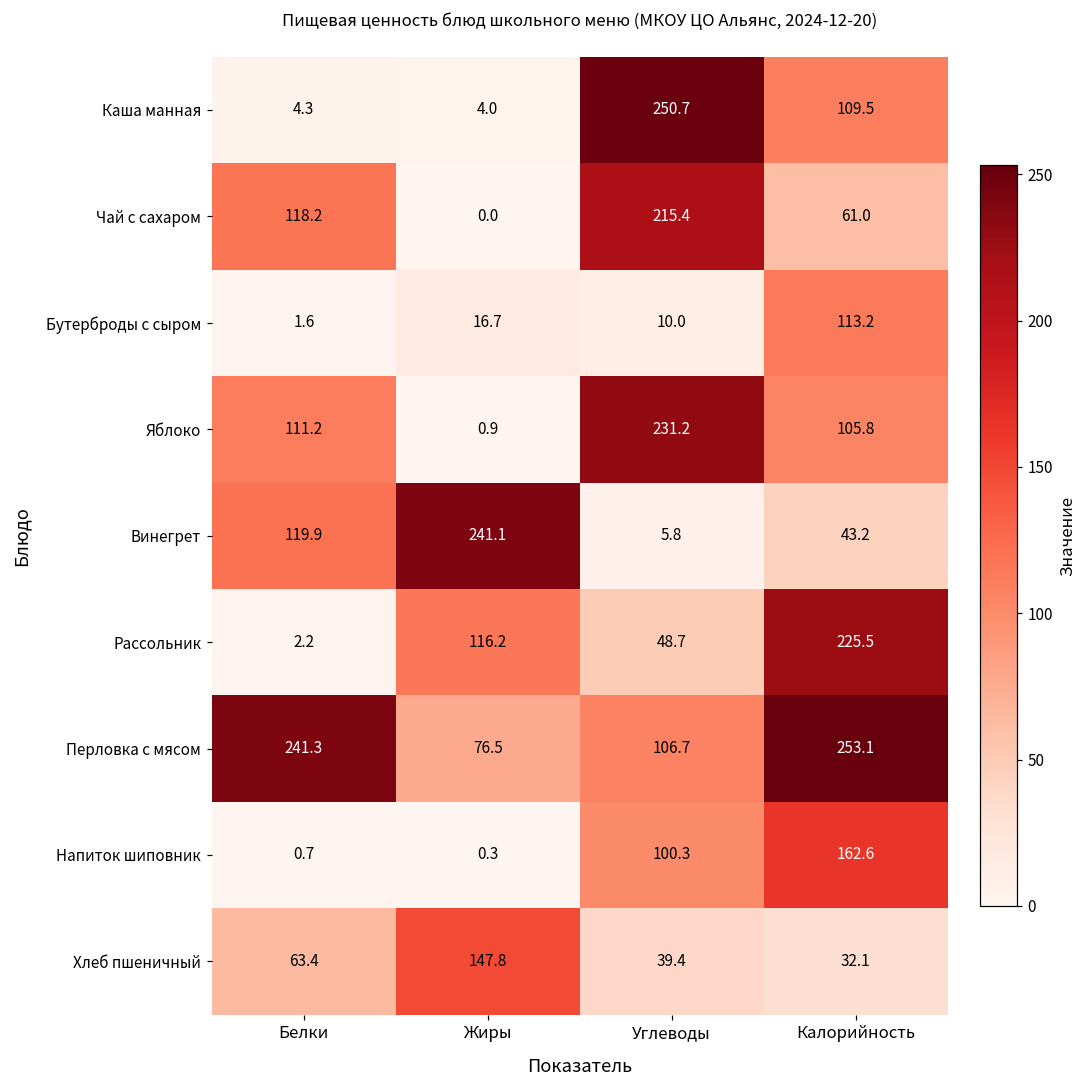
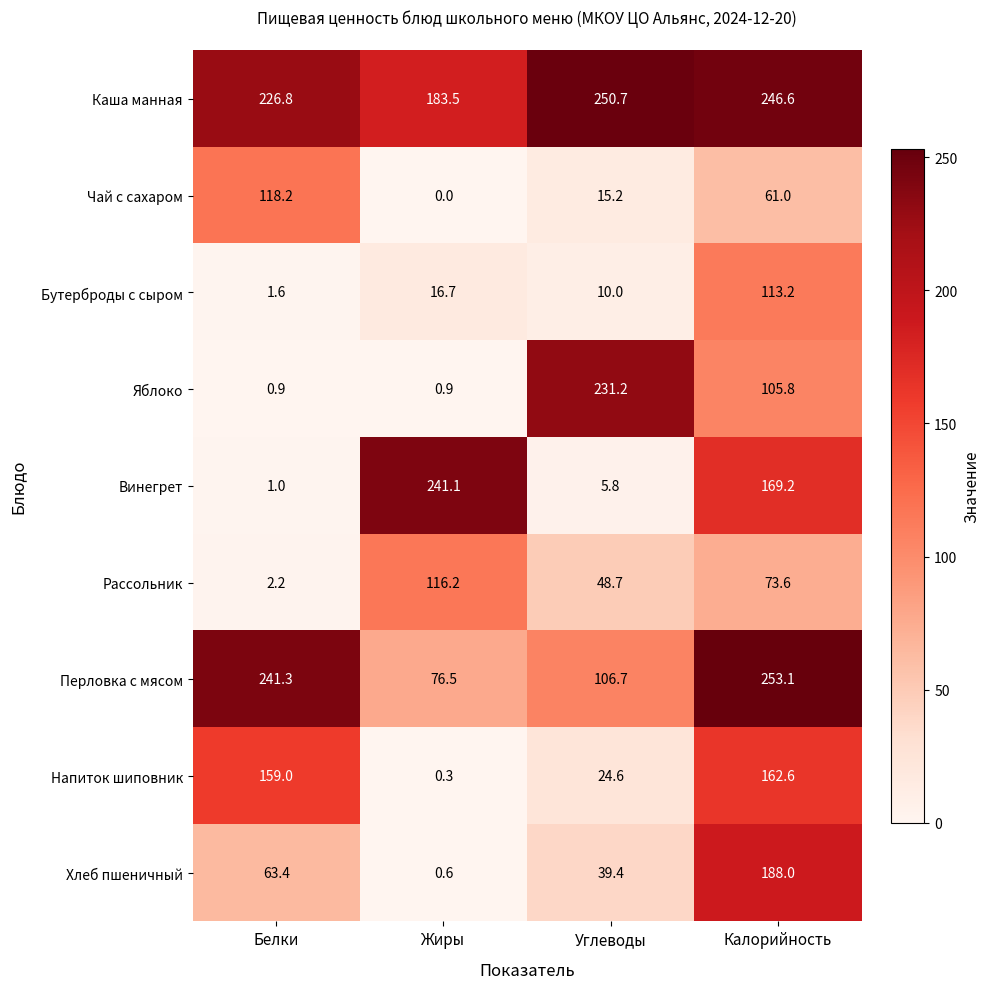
  {
    "Каша манная": {
-     "Белки": 4.3,
-     "Жиры": 4.0,
+     "Белки": 226.8,
+     "Жиры": 183.5,
      "Углеводы": 250.7,
-     "Калорийность": 109.5
+     "Калорийность": 246.6
    },
    "Чай с сахаром": {
      "Белки": 118.2,
      "Жиры": 0.0,
-     "Углеводы": 215.4,
+     "Углеводы": 15.2,
      "Калорийность": 61.0
    },
    "Бутерброды с сыром": {
      "Белки": 1.6,
      "Жиры": 16.7,
      "Углеводы": 10.0,
      "Калорийность": 113.2
    },
    "Яблоко": {
-     "Белки": 111.2,
+     "Белки": 0.9,
      "Жиры": 0.9,
      "Углеводы": 231.2,
      "Калорийность": 105.8
    },
    "Винегрет": {
-     "Белки": 119.9,
+     "Белки": 1.0,
      "Жиры": 241.1,
      "Углеводы": 5.8,
-     "Калорийность": 43.2
+     "Калорийность": 169.2
    },
    "Рассольник": {
      "Белки": 2.2,
      "Жиры": 116.2,
      "Углеводы": 48.7,
-     "Калорийность": 225.5
+     "Калорийность": 73.6
    },
    "Перловка с мясом": {
      "Белки": 241.3,
      "Жиры": 76.5,
      "Углеводы": 106.7,
      "Калорийность": 253.1
    },
    "Напиток шиповник": {
-     "Белки": 0.7,
+     "Белки": 159.0,
      "Жиры": 0.3,
-     "Углеводы": 100.3,
+     "Углеводы": 24.6,
      "Калорийность": 162.6
    },
    "Хлеб пшеничный": {
      "Белки": 63.4,
-     "Жиры": 147.8,
+     "Жиры": 0.6,
      "Углеводы": 39.4,
-     "Калорийность": 32.1
+     "Калорийность": 188.0
    }
  }
